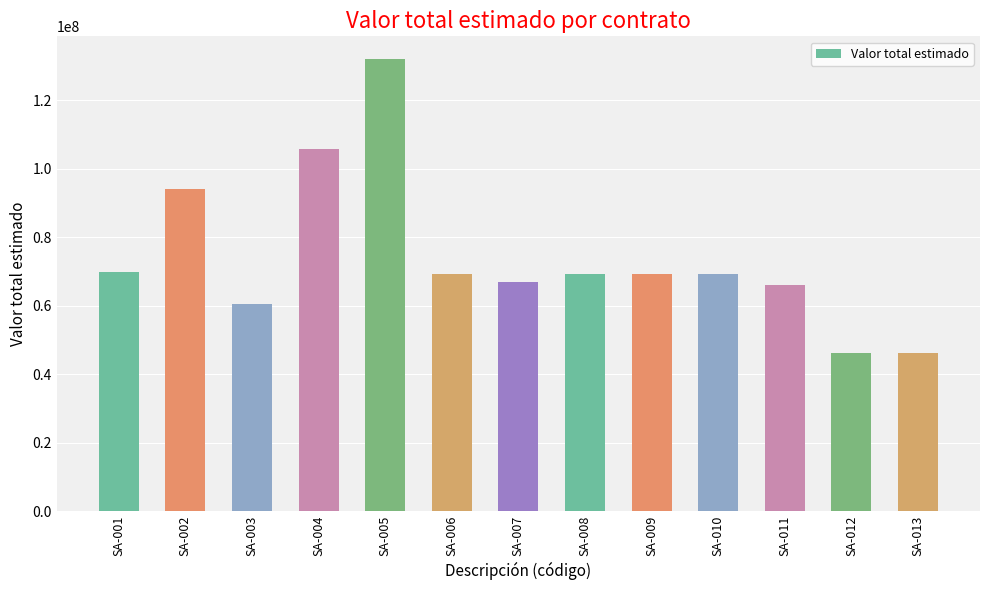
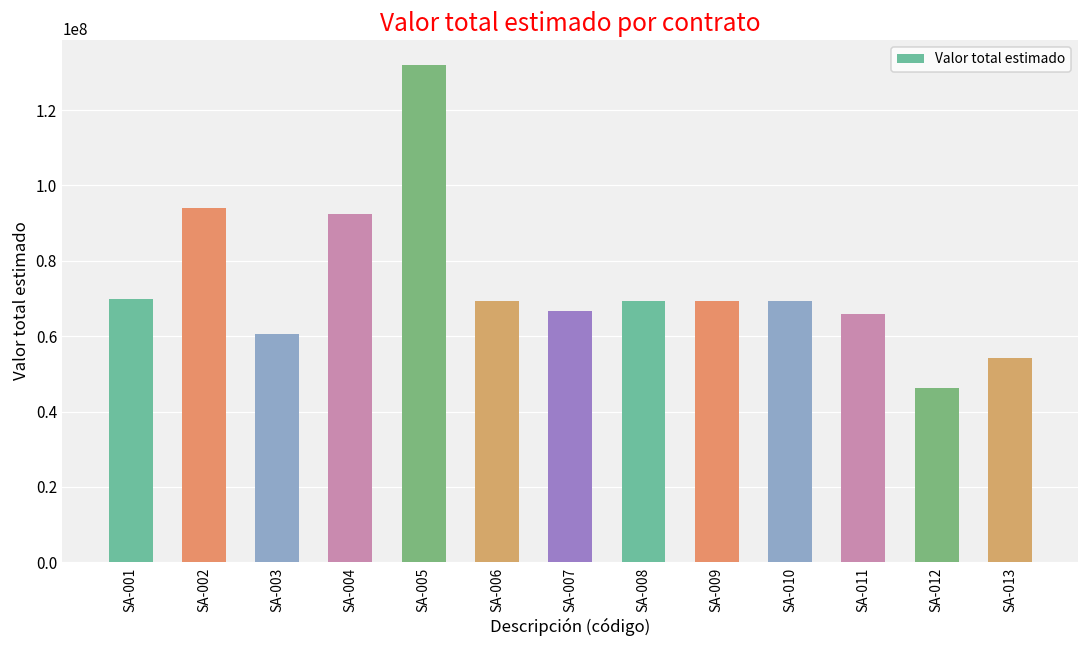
  {
    "SA-001": 70000000,
    "SA-002": 94000000,
    "SA-003": 61000000,
-   "SA-004": 106000000,
+   "SA-004": 92000000,
    "SA-005": 132000000,
    "SA-006": 69000000,
    "SA-007": 67000000,
    "SA-008": 69000000,
    "SA-009": 69000000,
    "SA-010": 69000000,
    "SA-011": 66000000,
    "SA-012": 46000000,
-   "SA-013": 46000000
+   "SA-013": 54000000
  }
